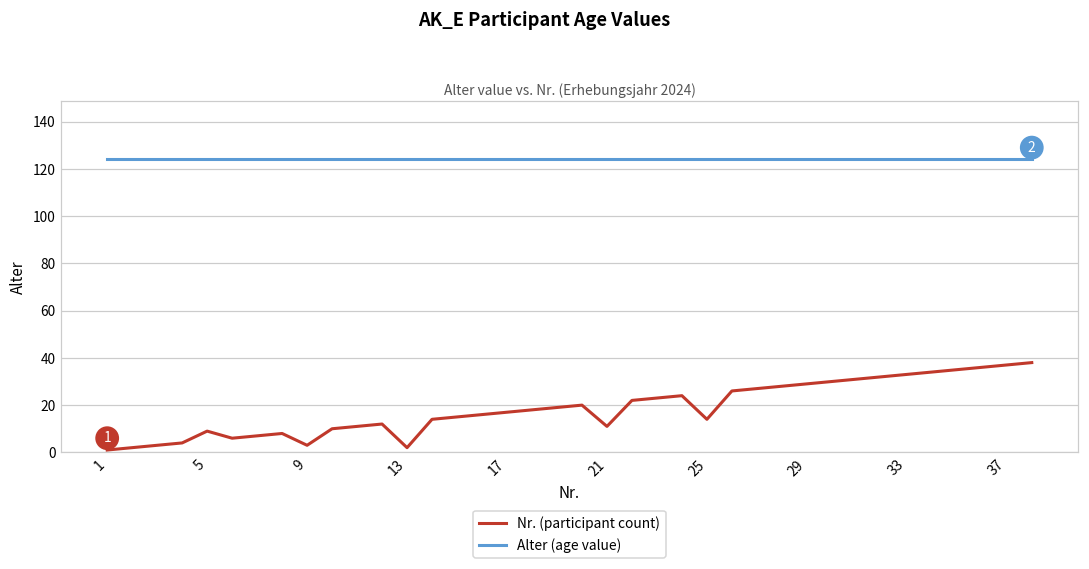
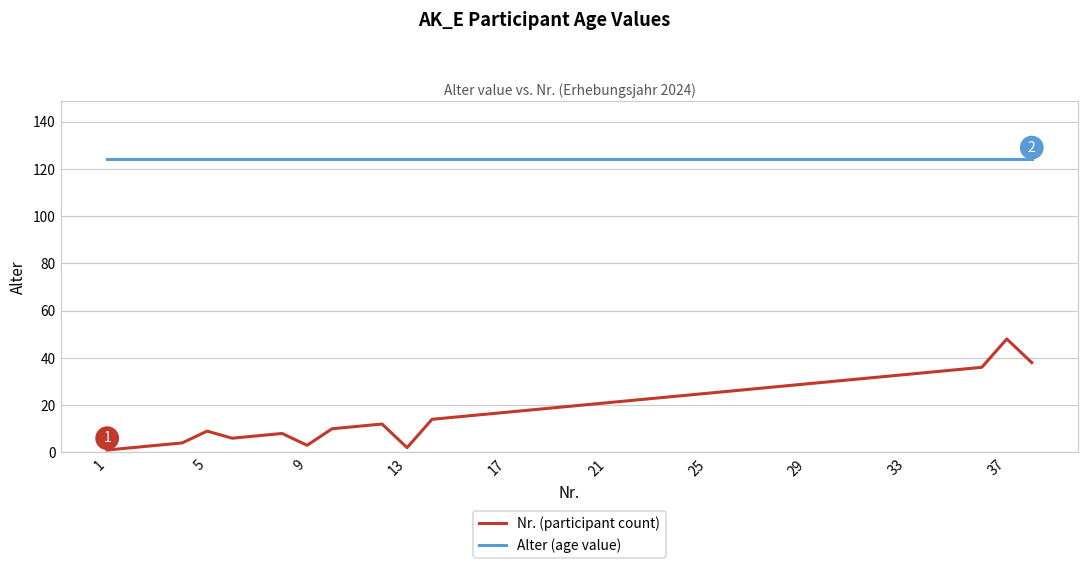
  {
    "Nr. (participant count)": {
      "5": 9,
      "9": 3,
      "13": 2,
      "17": 17,
-     "21": 11,
-     "25": 14,
+     "21": 21,
+     "25": 25,
      "29": 29,
      "33": 33,
-     "37": 37
+     "37": 48
    },
    "Alter (age value)": {
      "1": 124,
      "5": 124,
      "9": 124,
      "13": 124,
      "17": 124,
      "21": 124,
      "25": 124,
      "29": 124,
      "33": 124,
      "37": 124
    }
  }
